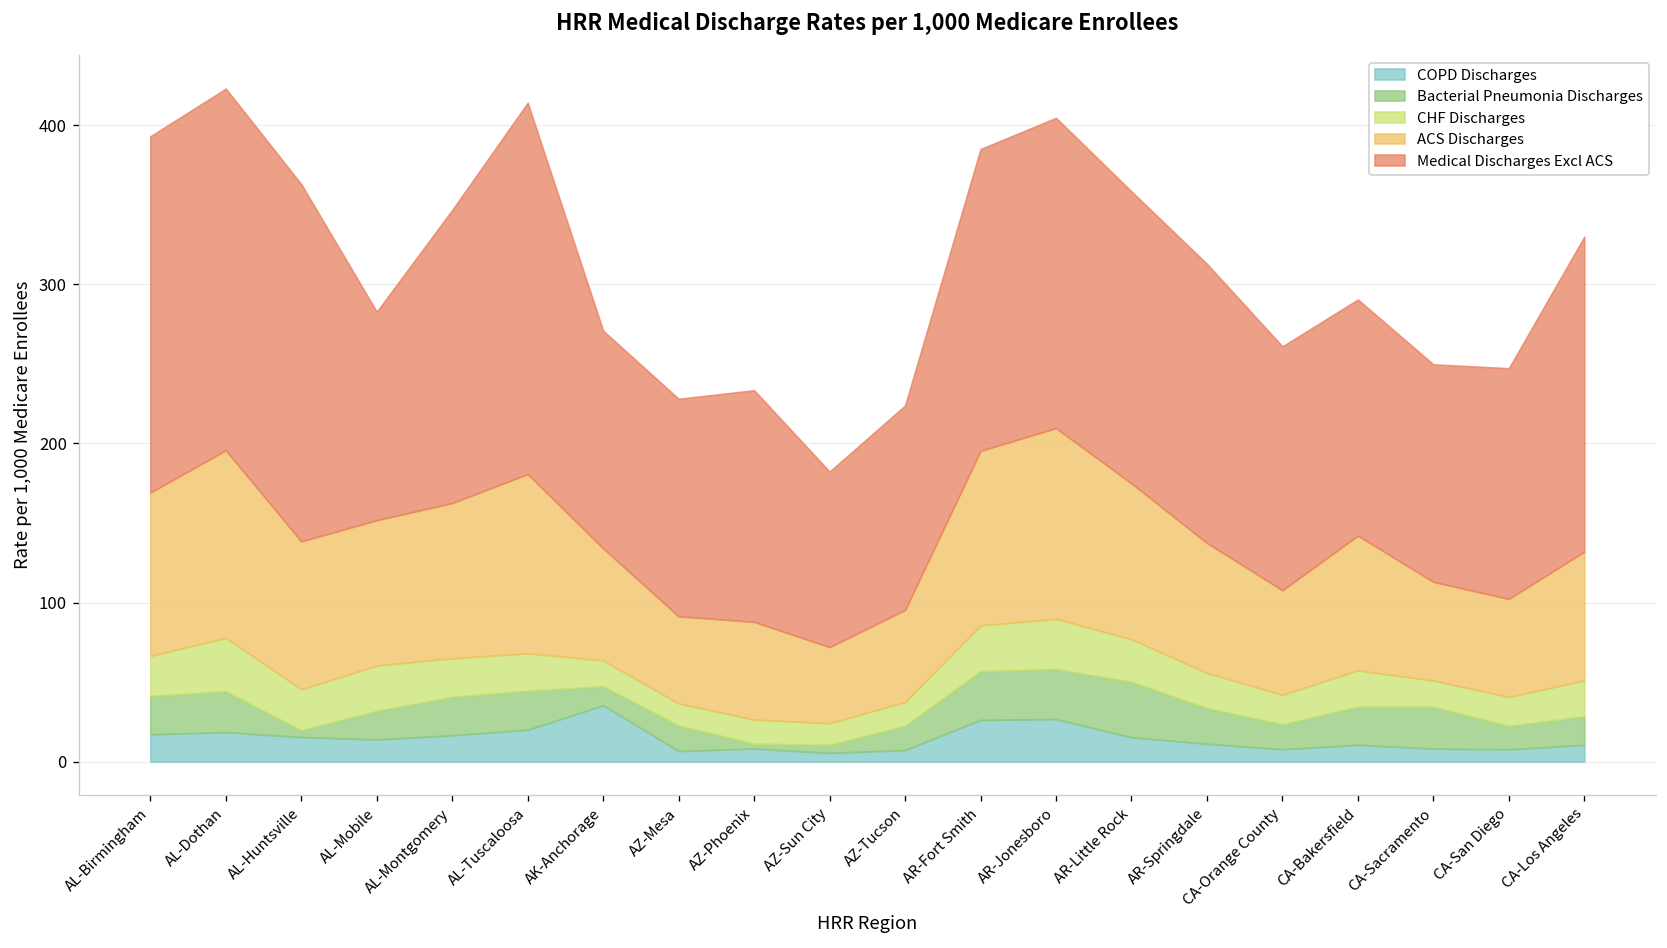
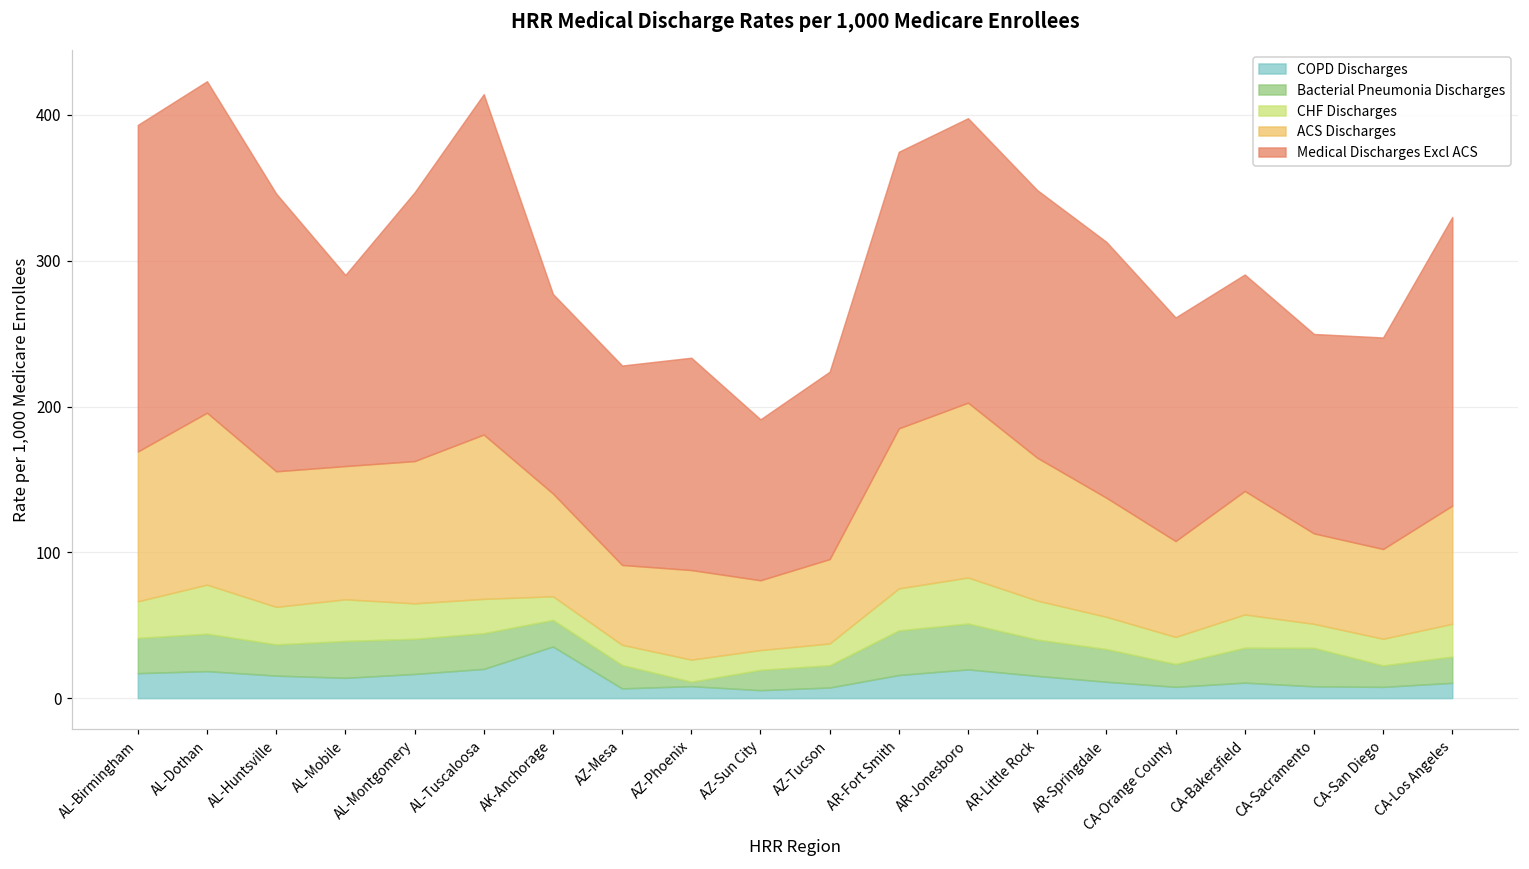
  {
    "COPD Discharges": {
      "AL-Birmingham": 17,
      "AL-Dothan": 19,
      "AL-Huntsville": 15,
      "AL-Mobile": 14,
      "AL-Montgomery": 17,
      "AL-Tuscaloosa": 20,
      "AK-Anchorage": 35,
      "AZ-Mesa": 7,
      "AZ-Phoenix": 8,
      "AZ-Sun City": 5,
      "AZ-Tucson": 7,
-     "AR-Fort Smith": 26,
-     "AR-Jonesboro": 27,
+     "AR-Fort Smith": 16,
+     "AR-Jonesboro": 20,
      "AR-Little Rock": 15,
      "AR-Springdale": 11,
      "CA-Orange County": 8,
      "CA-Bakersfield": 11,
      "CA-Sacramento": 8,
      "CA-San Diego": 8,
      "CA-Los Angeles": 10
    },
    "Bacterial Pneumonia Discharges": {
      "AL-Birmingham": 24,
      "AL-Dothan": 26,
-     "AL-Huntsville": 4,
-     "AL-Mobile": 18,
+     "AL-Huntsville": 21,
+     "AL-Mobile": 25,
      "AL-Montgomery": 24,
      "AL-Tuscaloosa": 25,
-     "AK-Anchorage": 12,
+     "AK-Anchorage": 18,
      "AZ-Mesa": 16,
      "AZ-Phoenix": 3,
-     "AZ-Sun City": 5,
+     "AZ-Sun City": 14,
      "AZ-Tucson": 15,
      "AR-Fort Smith": 31,
      "AR-Jonesboro": 31,
-     "AR-Little Rock": 35,
+     "AR-Little Rock": 25,
      "AR-Springdale": 22,
      "CA-Orange County": 16,
      "CA-Bakersfield": 24,
      "CA-Sacramento": 26,
      "CA-San Diego": 15,
      "CA-Los Angeles": 18
    },
    "Medical Discharges Excl ACS": {
      "AL-Birmingham": 224,
      "AL-Dothan": 227,
-     "AL-Huntsville": 225,
+     "AL-Huntsville": 190,
      "AL-Mobile": 131,
      "AL-Montgomery": 184,
      "AL-Tuscaloosa": 233,
      "AK-Anchorage": 137,
      "AZ-Mesa": 137,
      "AZ-Phoenix": 146,
      "AZ-Sun City": 110,
      "AZ-Tucson": 129,
      "AR-Fort Smith": 190,
      "AR-Jonesboro": 195,
      "AR-Little Rock": 184,
      "AR-Springdale": 175,
      "CA-Orange County": 153,
      "CA-Bakersfield": 148,
      "CA-Sacramento": 137,
      "CA-San Diego": 145,
      "CA-Los Angeles": 198
    }
  }
